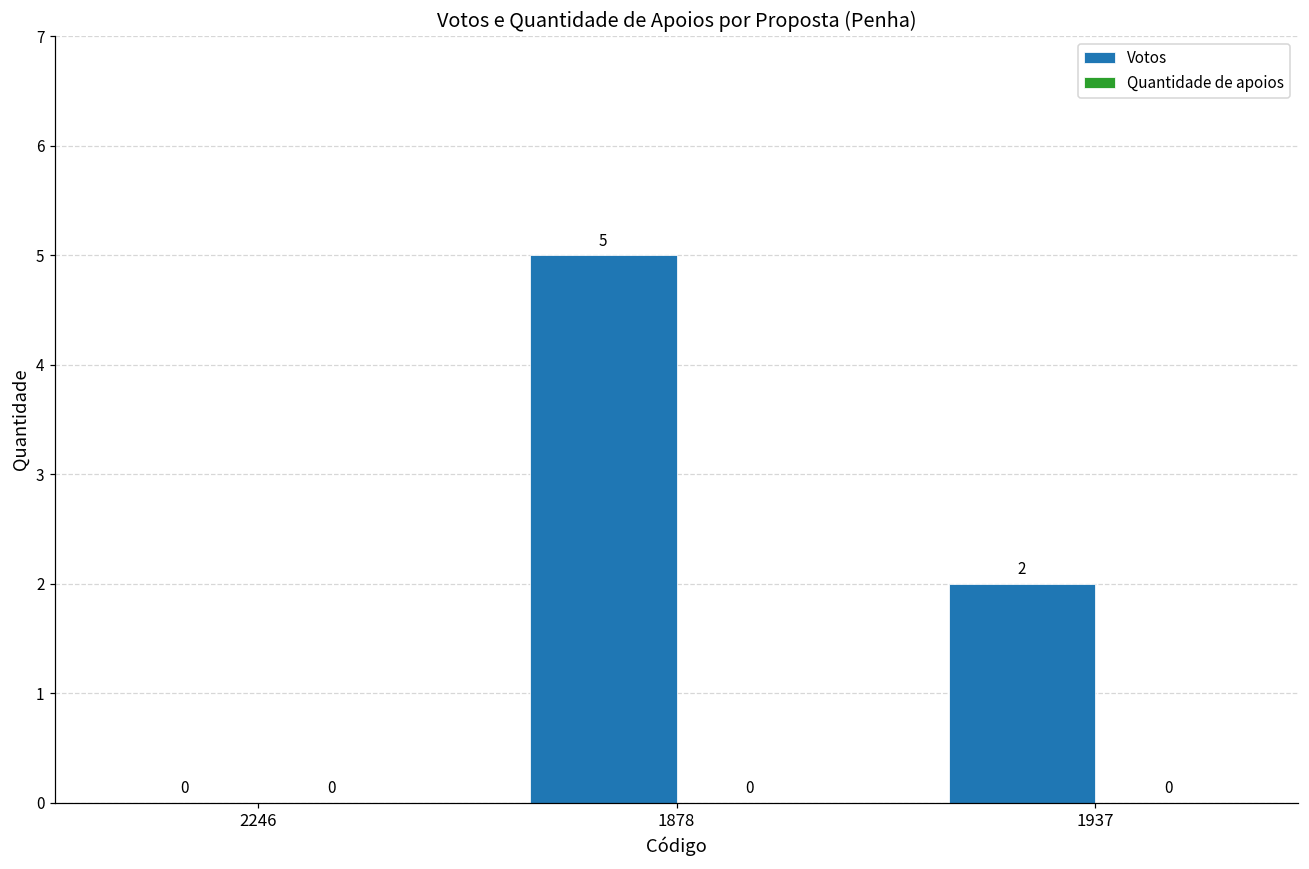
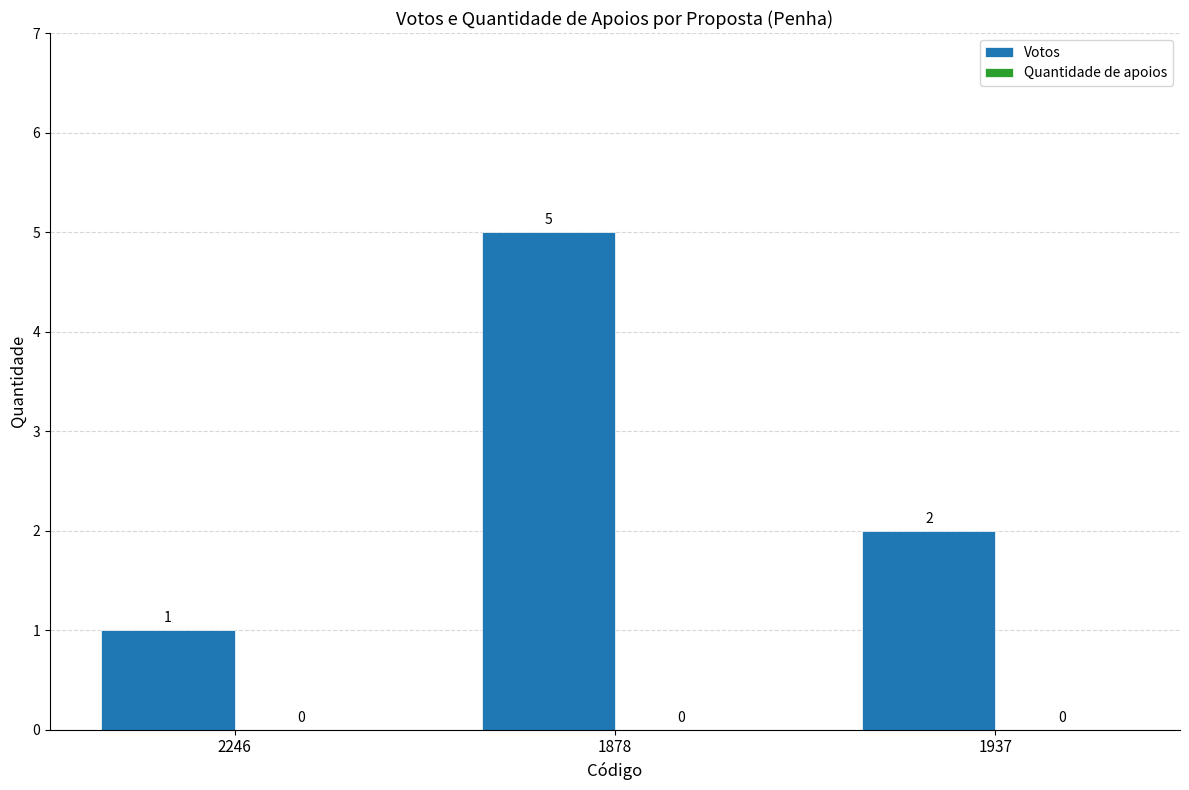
  {
    "Votos": {
-     "2246": 0,
+     "2246": 1,
      "1878": 5,
      "1937": 2
    },
    "Quantidade de apoios": {
      "2246": 0,
      "1878": 0,
      "1937": 0
    }
  }
